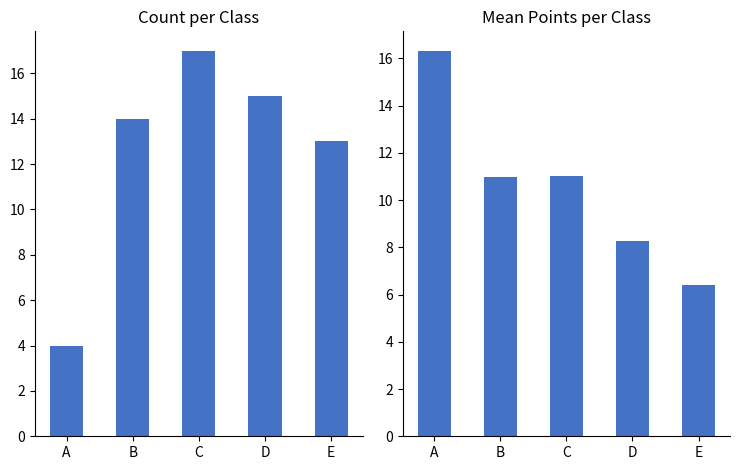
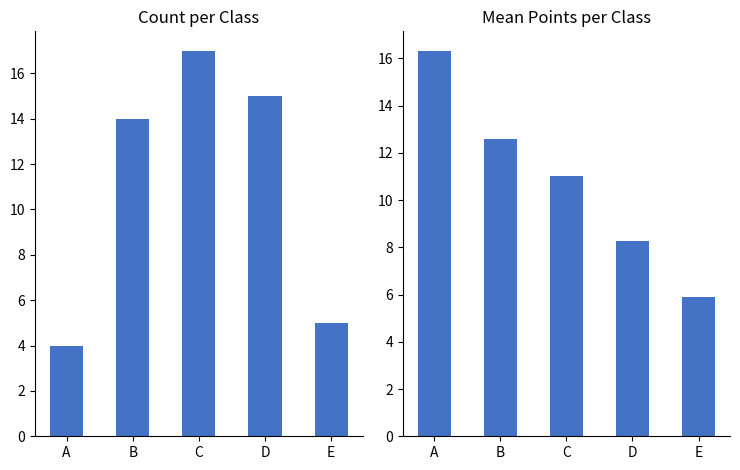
  {
    "Count per Class": {
      "A": 4,
      "B": 14,
      "C": 17,
      "D": 15,
-     "E": 13
+     "E": 5
    },
    "Mean Points per Class": {
      "A": 16.3,
-     "B": 11.0,
+     "B": 12.6,
      "C": 11.0,
      "D": 8.3,
-     "E": 6.4
+     "E": 5.9
    }
  }
